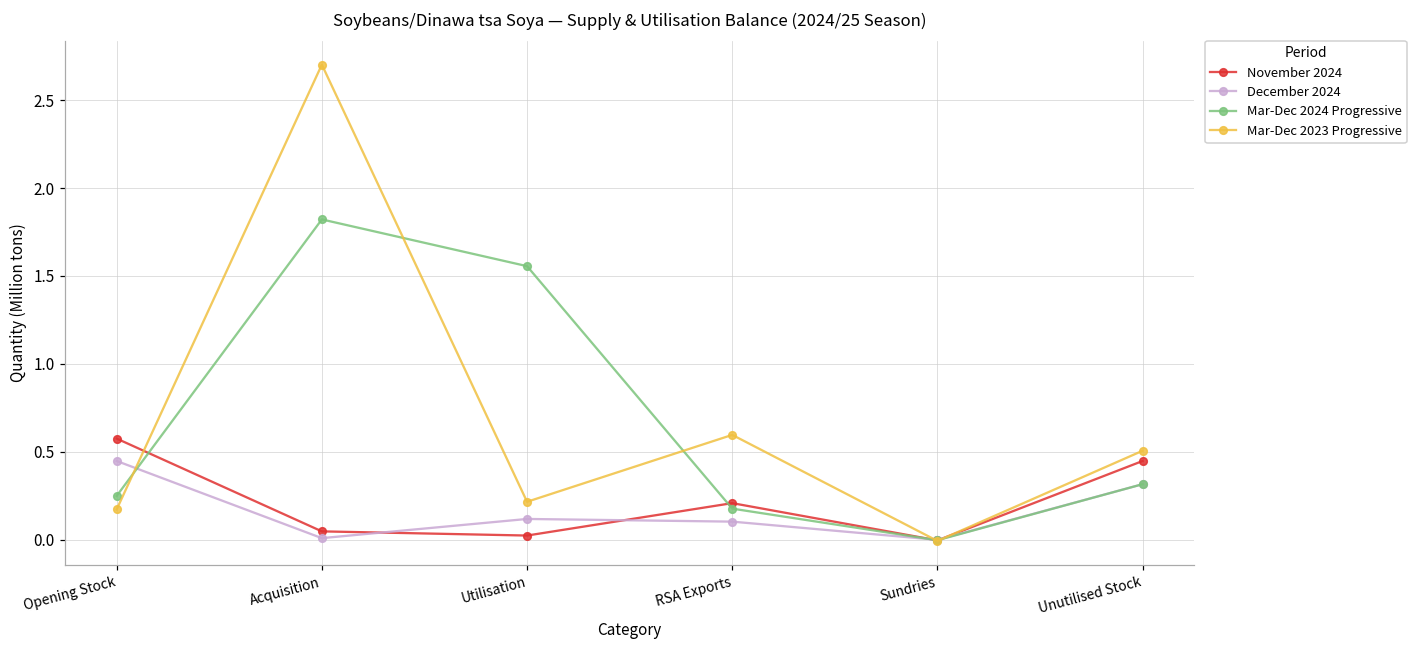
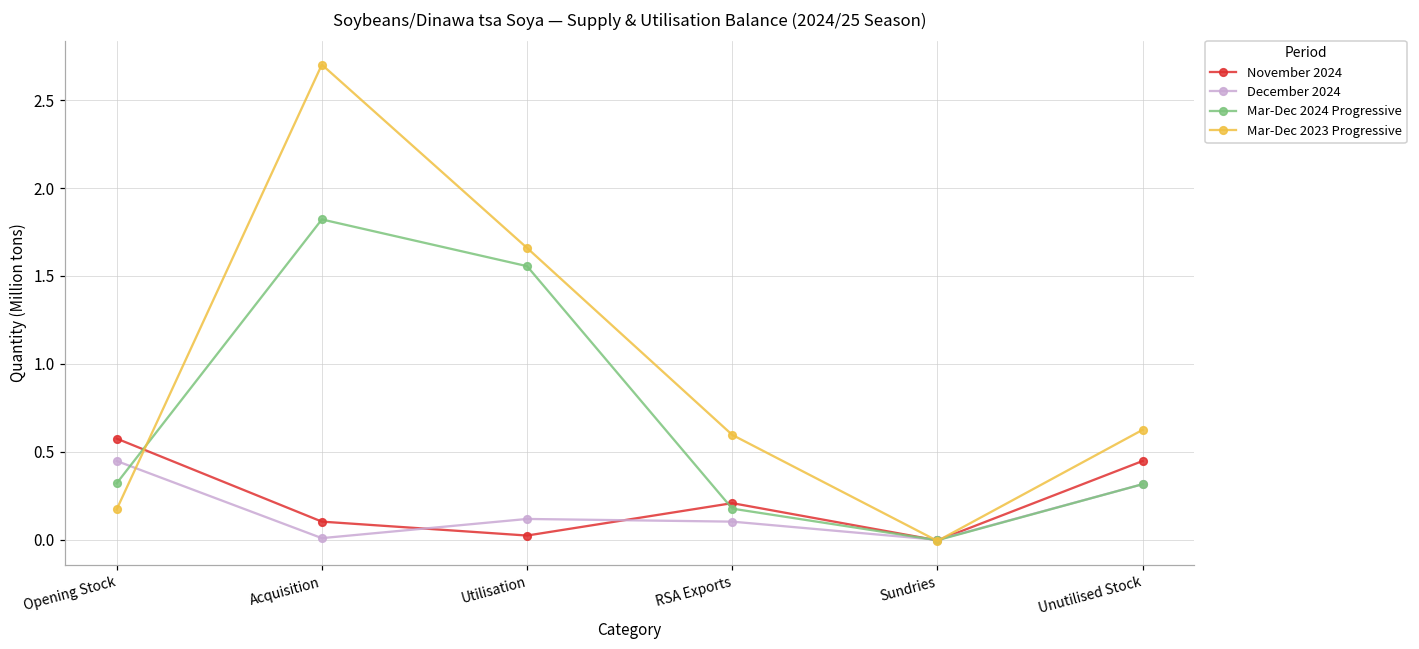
  {
    "November 2024": {
      "Opening Stock": 0.58,
-     "Acquisition": 0.05,
+     "Acquisition": 0.10,
      "Utilisation": 0.02,
      "RSA Exports": 0.21,
      "Unutilised Stock": 0.45
    },
    "December 2024": {
      "Opening Stock": 0.45,
      "Acquisition": 0.01,
      "Utilisation": 0.12,
      "RSA Exports": 0.10
    },
    "Mar-Dec 2024 Progressive": {
-     "Opening Stock": 0.25,
+     "Opening Stock": 0.32,
      "Acquisition": 1.82,
      "Utilisation": 1.56,
      "RSA Exports": 0.18
    },
    "Mar-Dec 2023 Progressive": {
      "Opening Stock": 0.17,
      "Acquisition": 2.70,
-     "Utilisation": 0.22,
+     "Utilisation": 1.66,
      "RSA Exports": 0.60,
-     "Unutilised Stock": 0.51
+     "Unutilised Stock": 0.63
    }
  }
